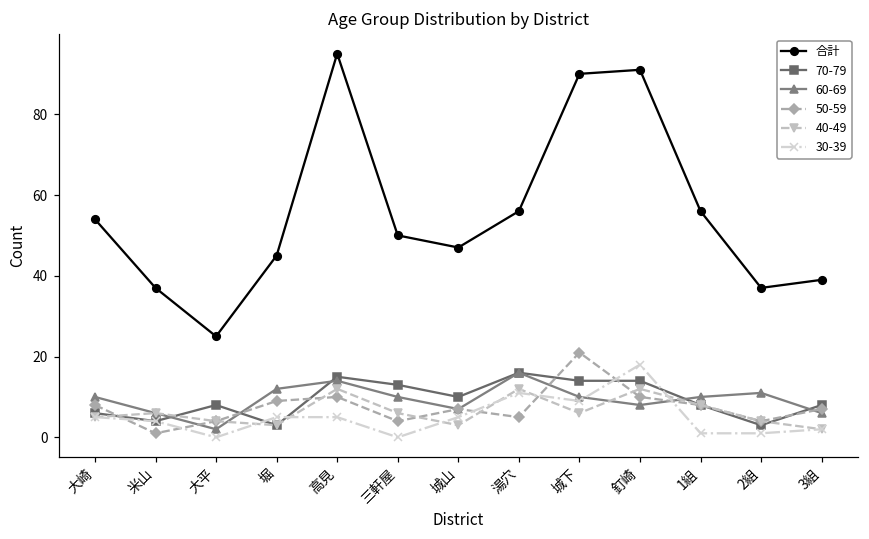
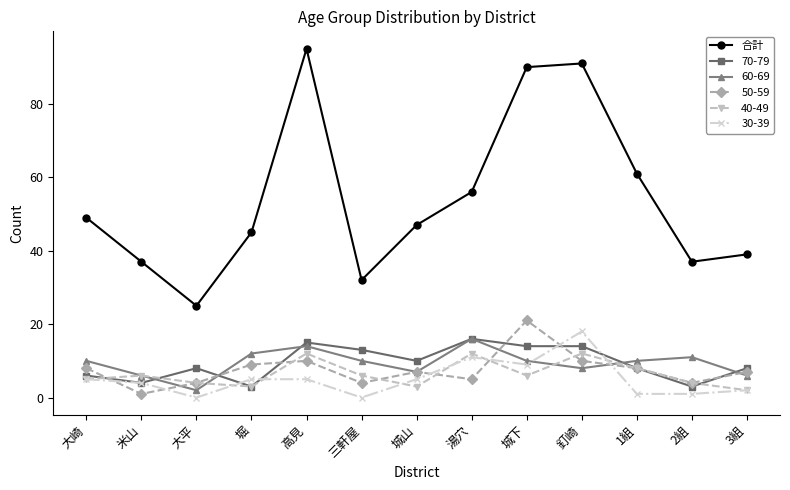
  {
    "合計": {
-     "大崎": 54,
+     "大崎": 49,
      "米山": 37,
      "大平": 25,
      "堀": 45,
      "高見": 95,
-     "三軒屋": 50,
+     "三軒屋": 32,
      "城山": 47,
      "湯穴": 56,
      "城下": 90,
      "釘崎": 91,
-     "1組": 56,
+     "1組": 61,
      "2組": 37,
      "3組": 39
    }
  }
